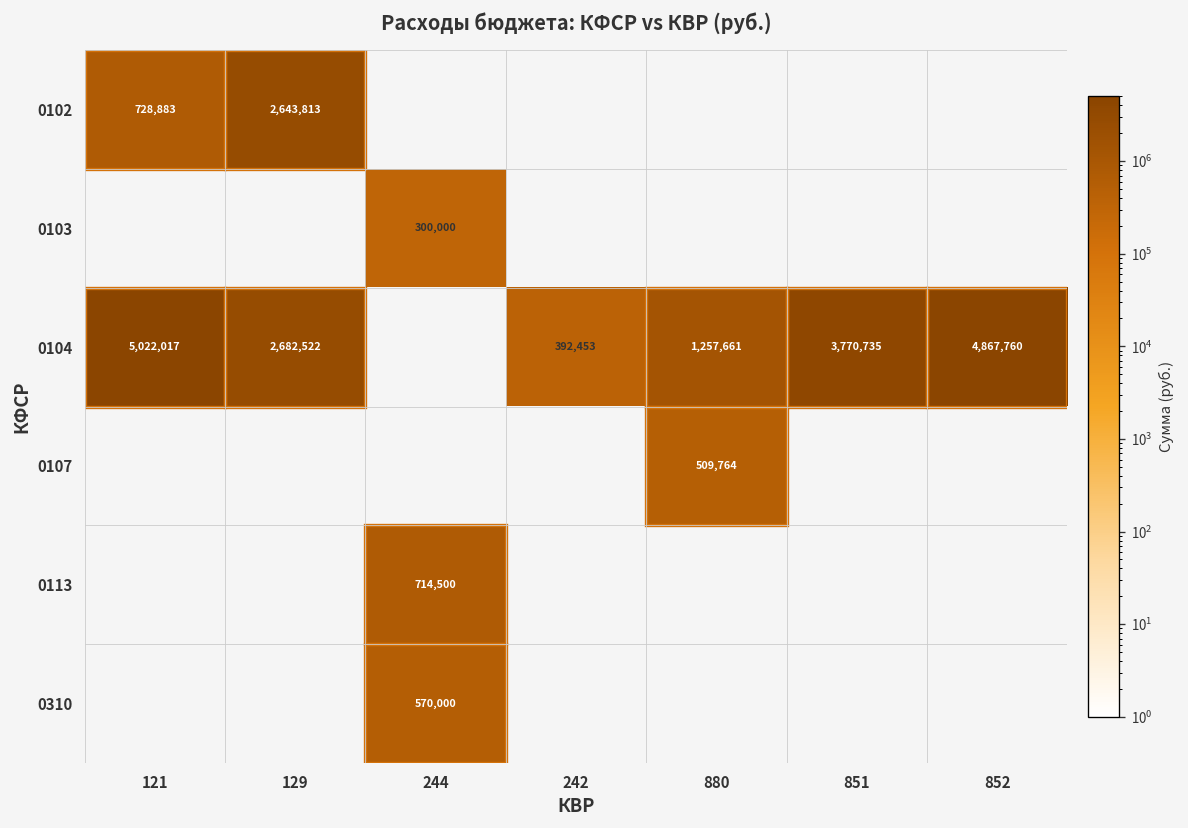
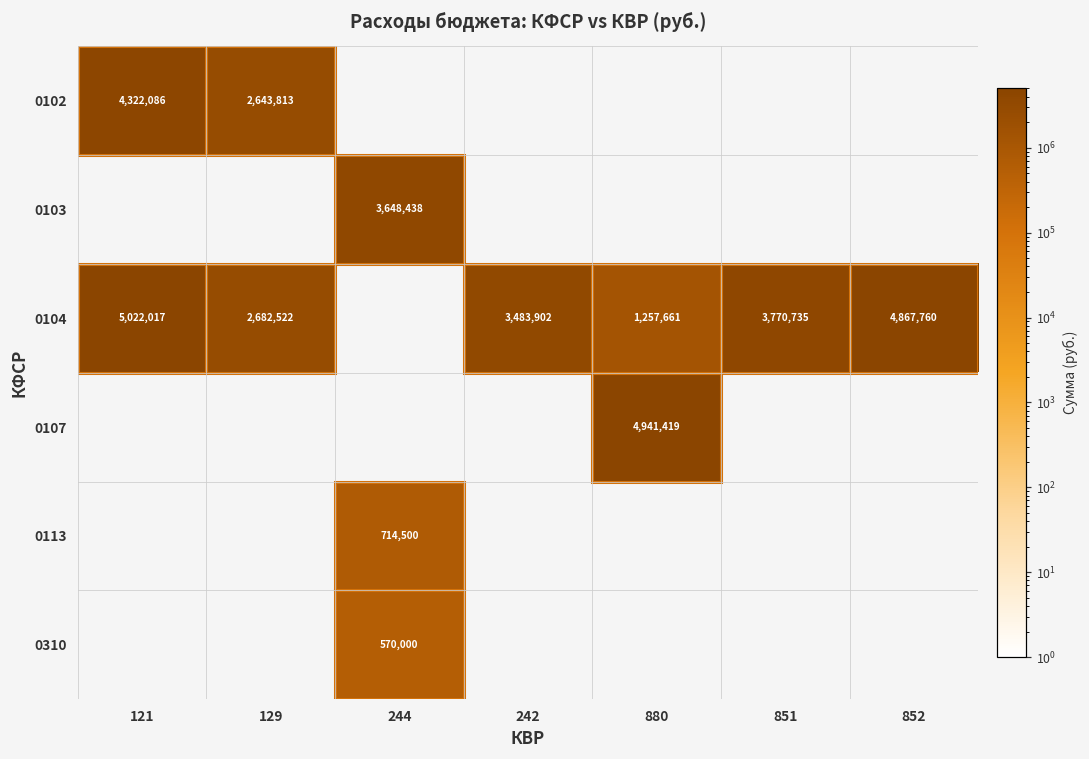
  {
    "0102": {
-     "121": "728,883",
+     "121": "4,322,086",
      "129": "2,643,813"
    },
    "0103": {
-     "244": "300,000"
+     "244": "3,648,438"
    },
    "0104": {
      "121": "5,022,017",
      "129": "2,682,522",
-     "242": "392,453",
+     "242": "3,483,902",
      "880": "1,257,661",
      "851": "3,770,735",
      "852": "4,867,760"
    },
    "0107": {
-     "880": "509,764"
+     "880": "4,941,419"
    },
    "0113": {
      "244": "714,500"
    },
    "0310": {
      "244": "570,000"
    }
  }
